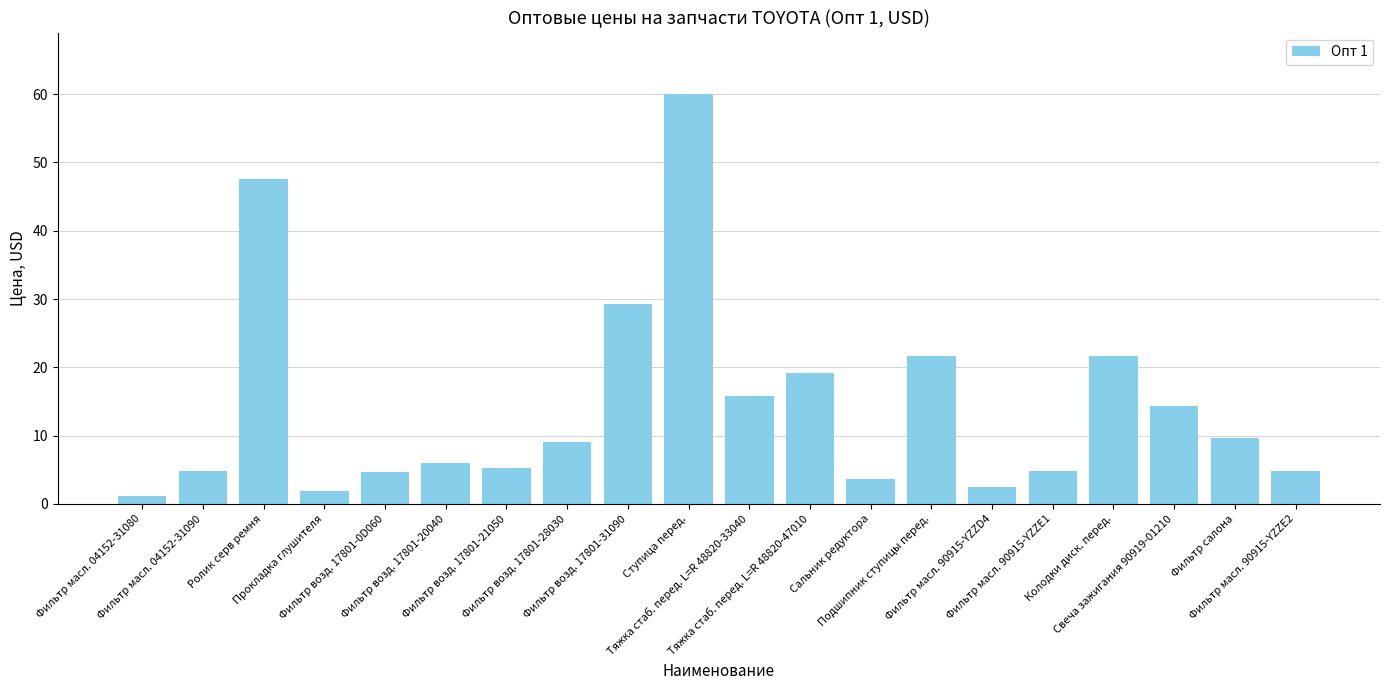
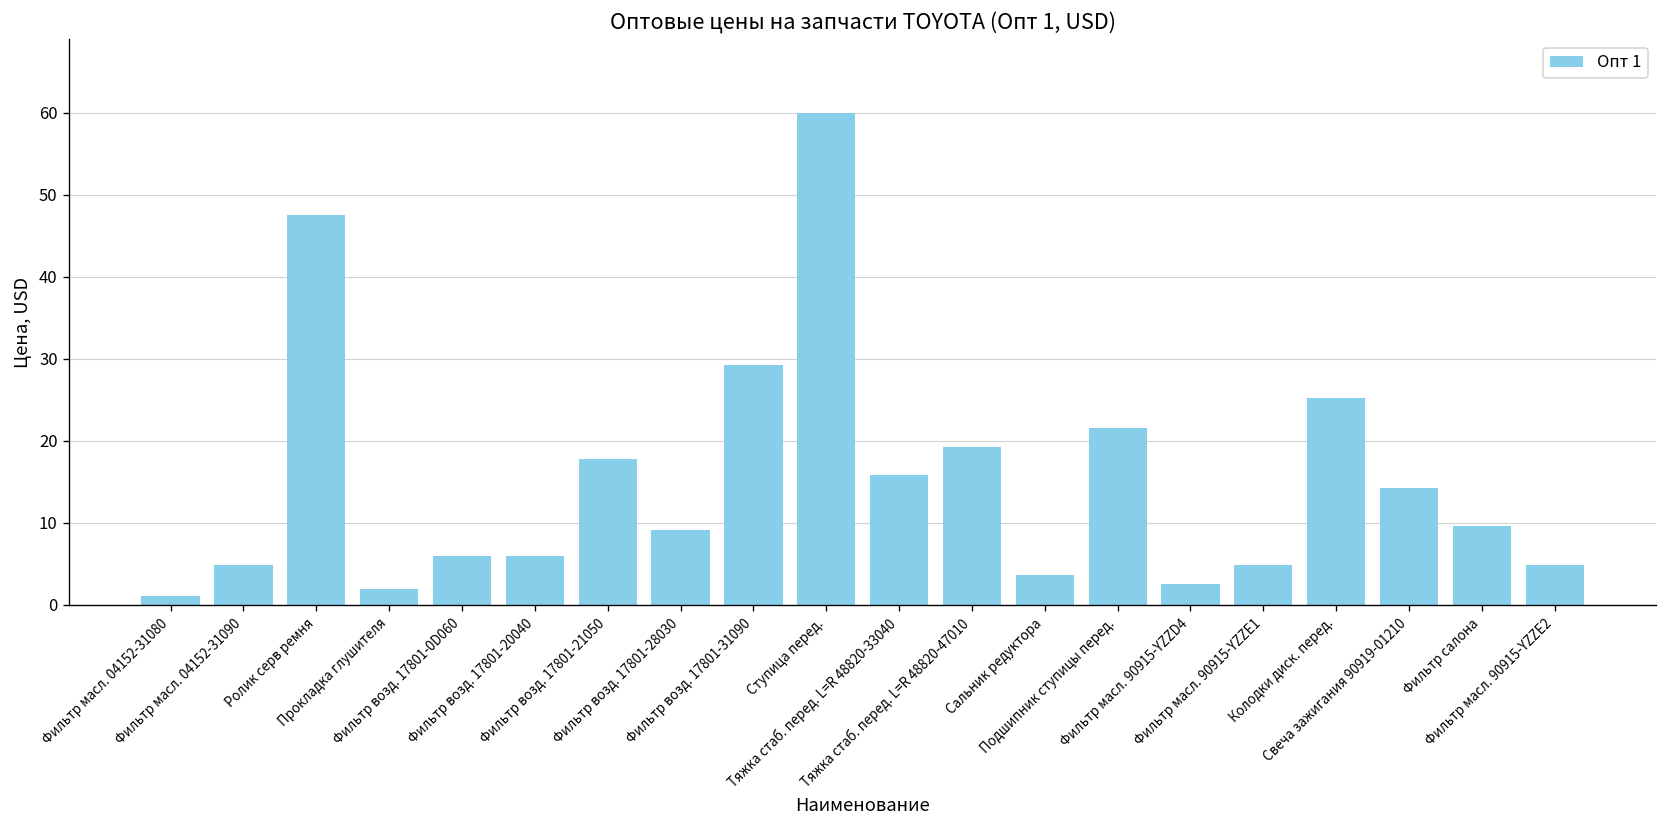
  {
    "Фильтр масл. 04152-31080": 1,
    "Фильтр масл. 04152-31090": 5,
    "Ролик серв ремня": 48,
    "Прокладка глушителя": 2,
-   "Фильтр возд. 17801-0D060": 5,
+   "Фильтр возд. 17801-0D060": 6,
    "Фильтр возд. 17801-20040": 6,
-   "Фильтр возд. 17801-21050": 5,
+   "Фильтр возд. 17801-21050": 18,
    "Фильтр возд. 17801-28030": 9,
    "Фильтр возд. 17801-31090": 29,
    "Ступица перед.": 60,
    "Тяжка стаб. перед. L=R 48820-33040": 16,
    "Тяжка стаб. перед. L=R 48820-47010": 19,
    "Сальник редуктора": 4,
    "Подшипник ступицы перед.": 22,
    "Фильтр масл. 90915-YZZD4": 3,
    "Фильтр масл. 90915-YZZE1": 5,
-   "Колодки диск. перед.": 22,
+   "Колодки диск. перед.": 25,
    "Свеча зажигания 90919-01210": 14,
    "Фильтр салона": 10,
    "Фильтр масл. 90915-YZZE2": 5
  }
